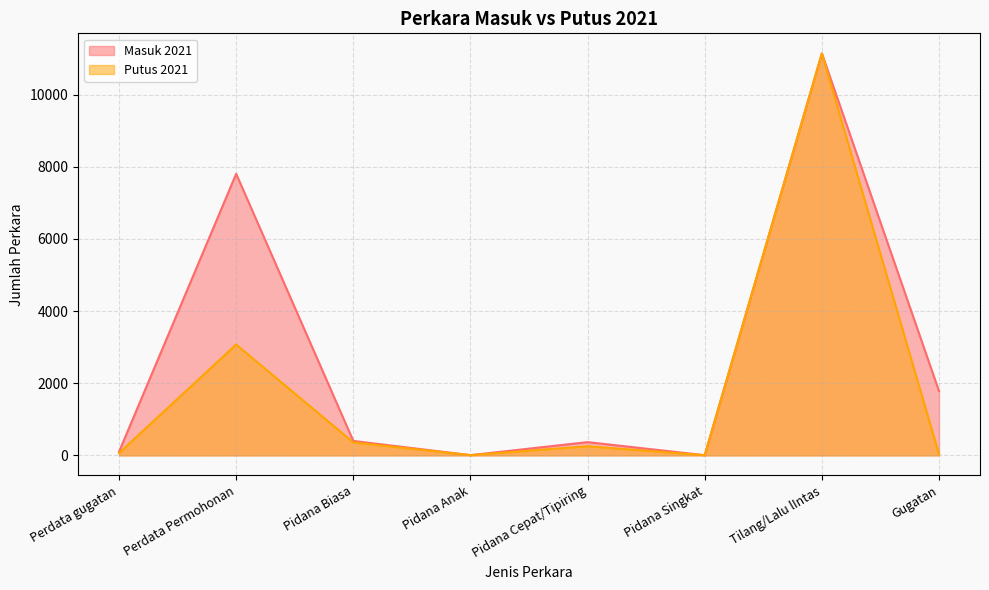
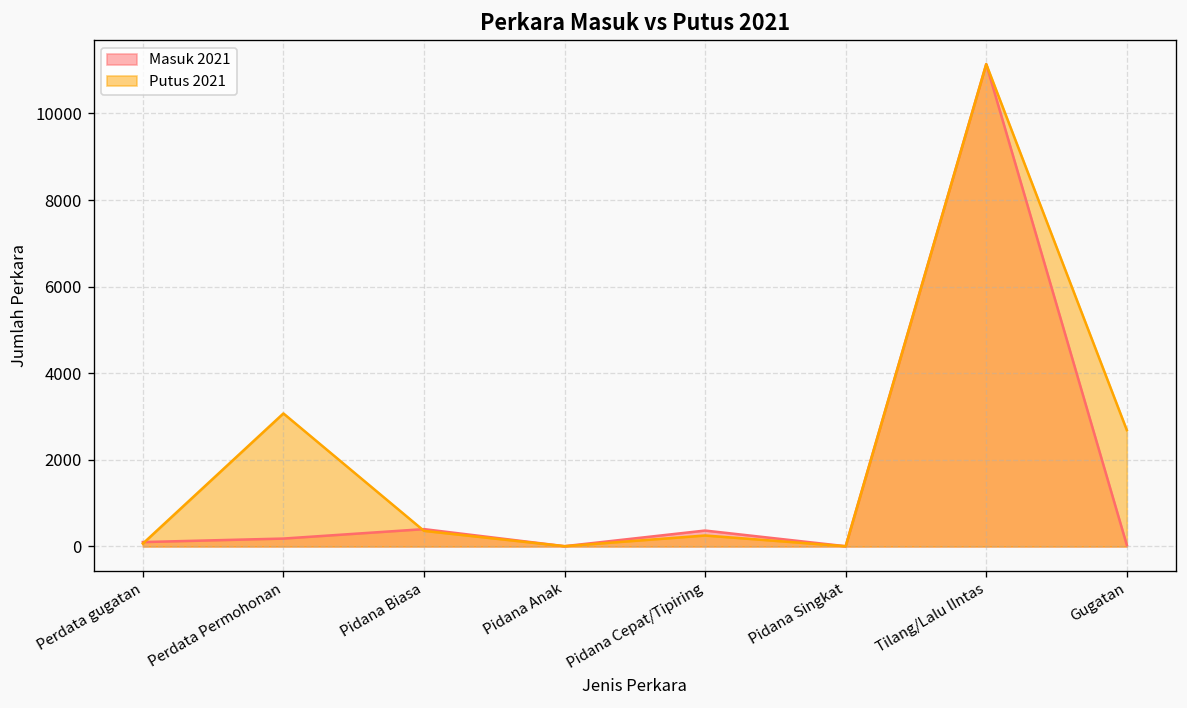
  {
    "Masuk 2021": {
-     "Perdata Permohonan": 7800,
+     "Perdata Permohonan": 200,
      "Pidana Cepat/Tipiring": 400,
-     "Gugatan": 1800
+     "Gugatan": 0
    },
    "Putus 2021": {
      "Perdata Permohonan": 3100,
      "Pidana Cepat/Tipiring": 300,
-     "Gugatan": 0
+     "Gugatan": 2700
    }
  }
